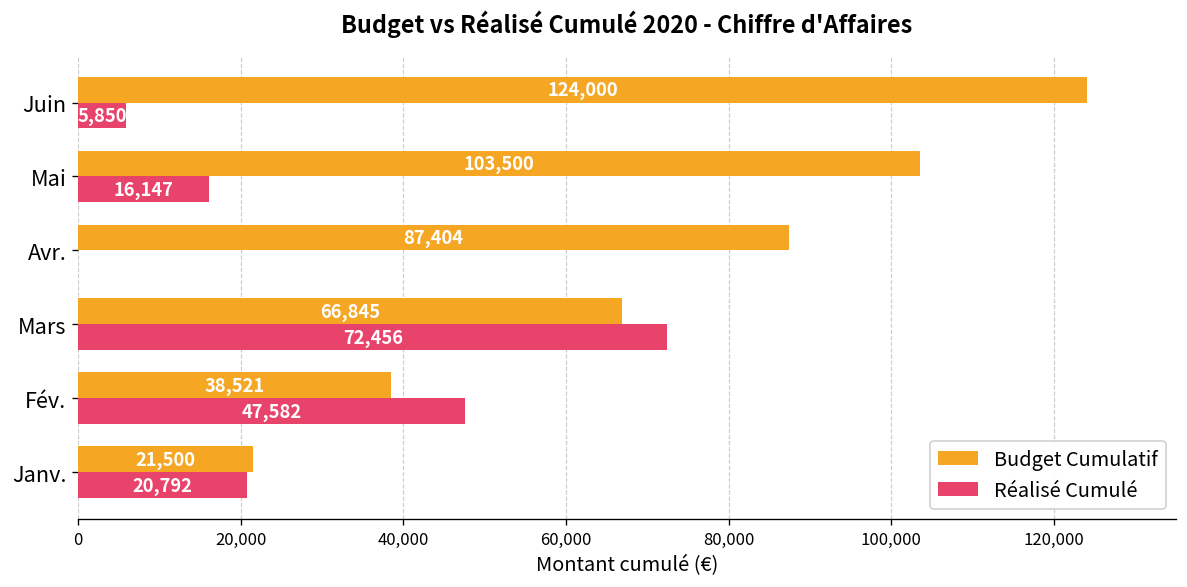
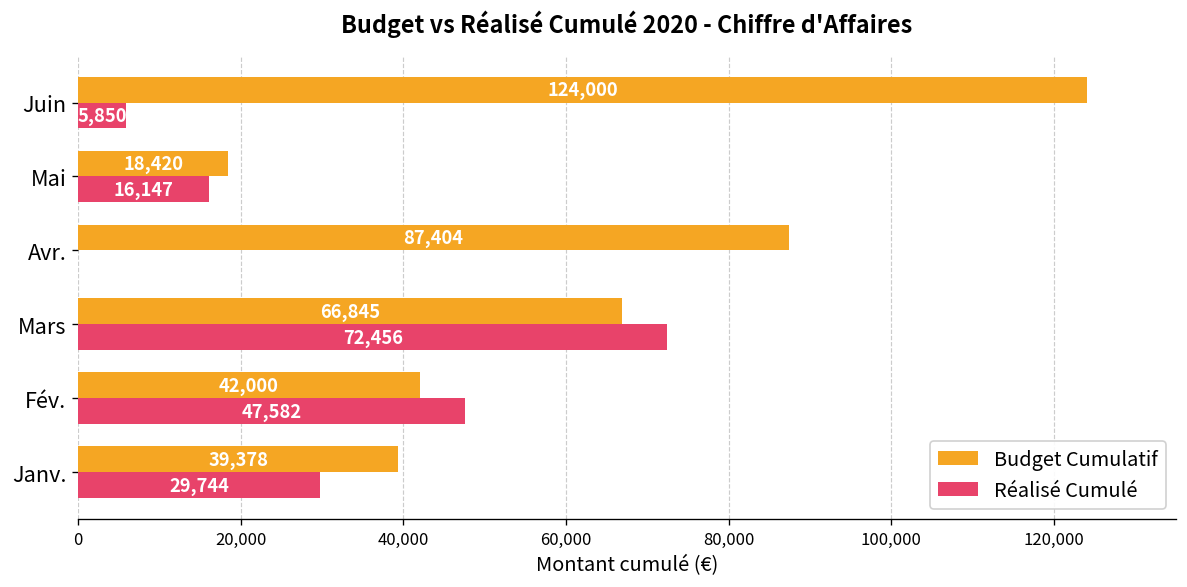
  {
    "Budget Cumulatif": {
      "Juin": "124,000",
-     "Mai": "103,500",
+     "Mai": "18,420",
      "Avr.": "87,404",
      "Mars": "66,845",
-     "Fév.": "38,521",
-     "Janv.": "21,500"
+     "Fév.": "42,000",
+     "Janv.": "39,378"
    },
    "Réalisé Cumulé": {
      "Juin": "5,850",
      "Mai": "16,147",
      "Mars": "72,456",
      "Fév.": "47,582",
-     "Janv.": "20,792"
+     "Janv.": "29,744"
    }
  }
